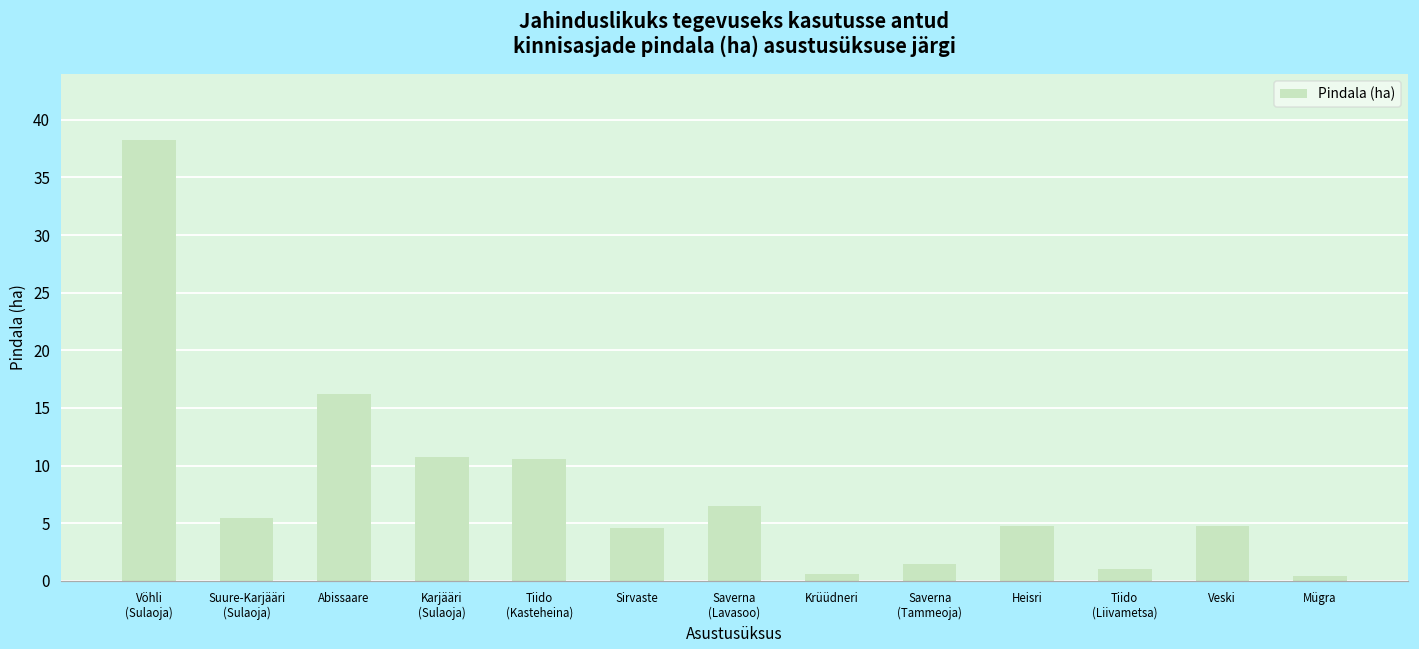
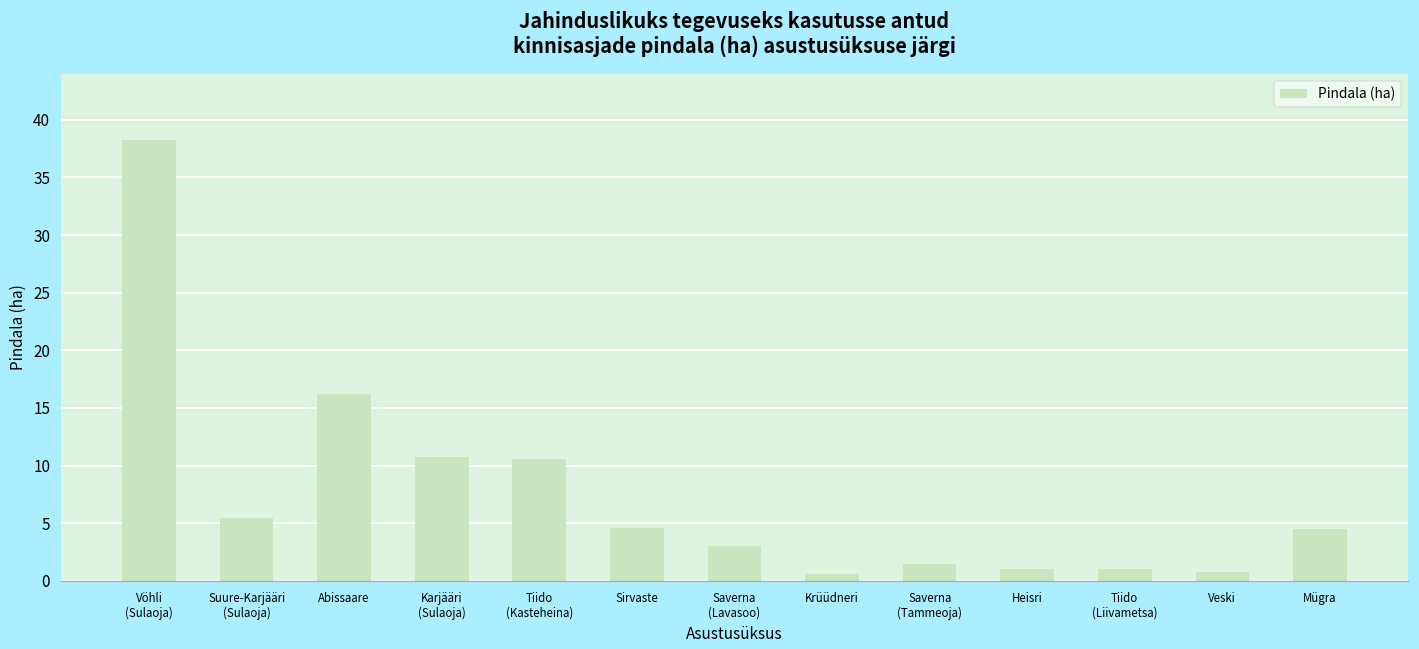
  {
    "Vöhli (Sulaoja)": 38.2,
    "Suure-Karjääri (Sulaoja)": 5.5,
    "Abissaare": 16.2,
    "Karjääri (Sulaoja)": 10.8,
    "Tiido (Kasteheina)": 10.6,
    "Sirvaste": 4.6,
-   "Saverna (Lavasoo)": 6.5,
+   "Saverna (Lavasoo)": 3.1,
    "Krüüdneri": 0.6,
    "Saverna (Tammeoja)": 1.5,
-   "Heisri": 4.8,
+   "Heisri": 1.1,
    "Tiido (Liivametsa)": 1.0,
-   "Veski": 4.7,
-   "Mügra": 0.4
+   "Veski": 0.7,
+   "Mügra": 4.5
  }
